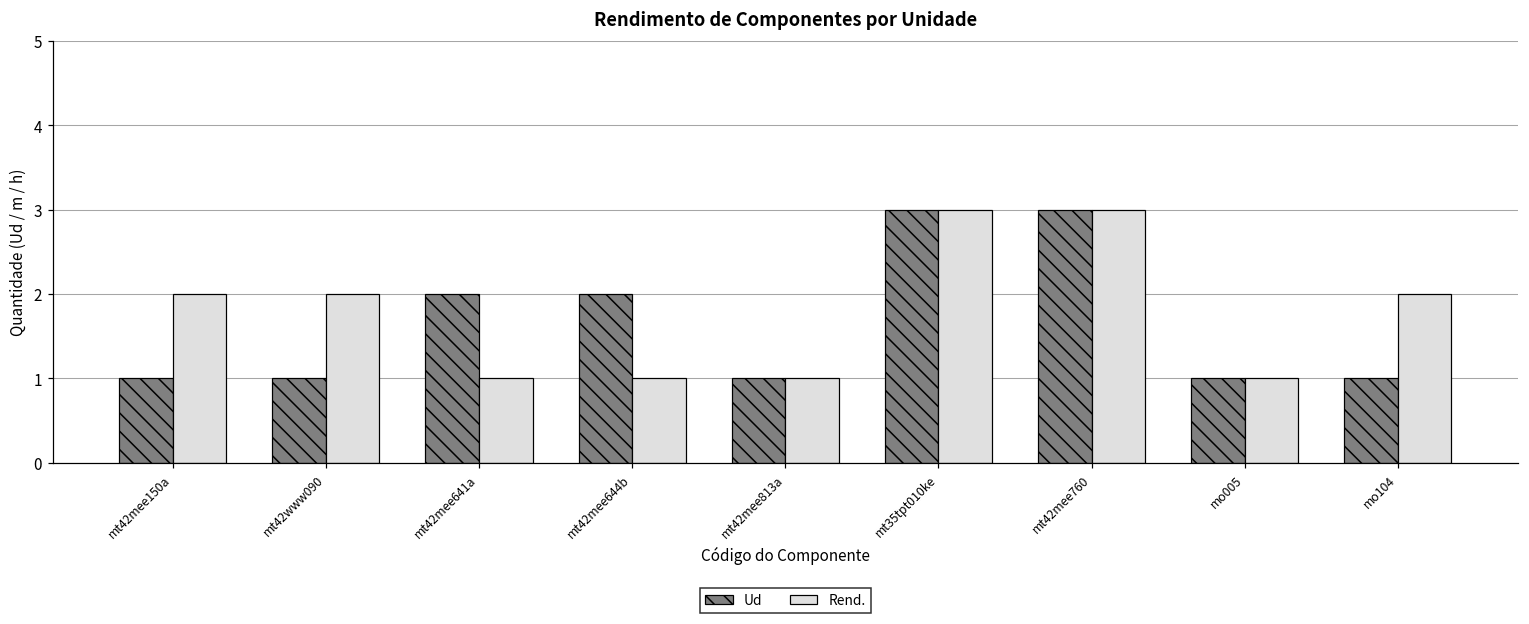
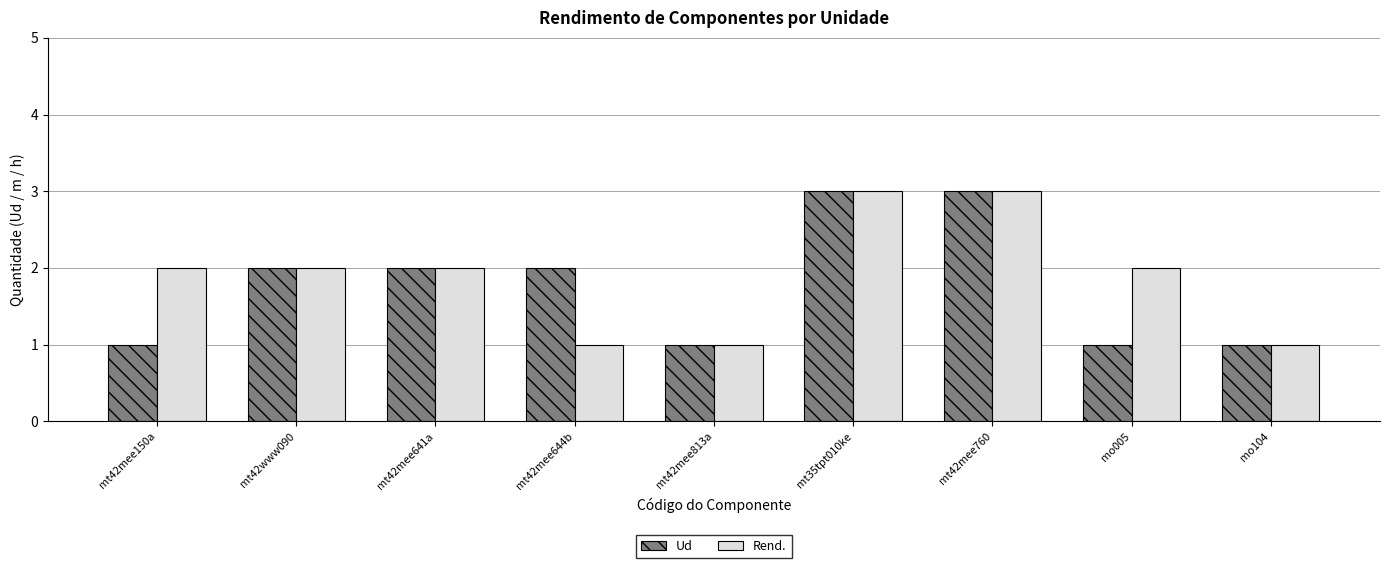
  {
    "Ud": {
      "mt42mee150a": 1,
-     "mt42www090": 1,
+     "mt42www090": 2,
      "mt42mee641a": 2,
      "mt42mee644b": 2,
      "mt42mee813a": 1,
      "mt35tpt010ke": 3,
      "mt42mee760": 3,
      "mo005": 1,
      "mo104": 1
    },
    "Rend.": {
      "mt42mee150a": 2,
      "mt42www090": 2,
-     "mt42mee641a": 1,
+     "mt42mee641a": 2,
      "mt42mee644b": 1,
      "mt42mee813a": 1,
      "mt35tpt010ke": 3,
      "mt42mee760": 3,
-     "mo005": 1,
-     "mo104": 2
+     "mo005": 2,
+     "mo104": 1
    }
  }
